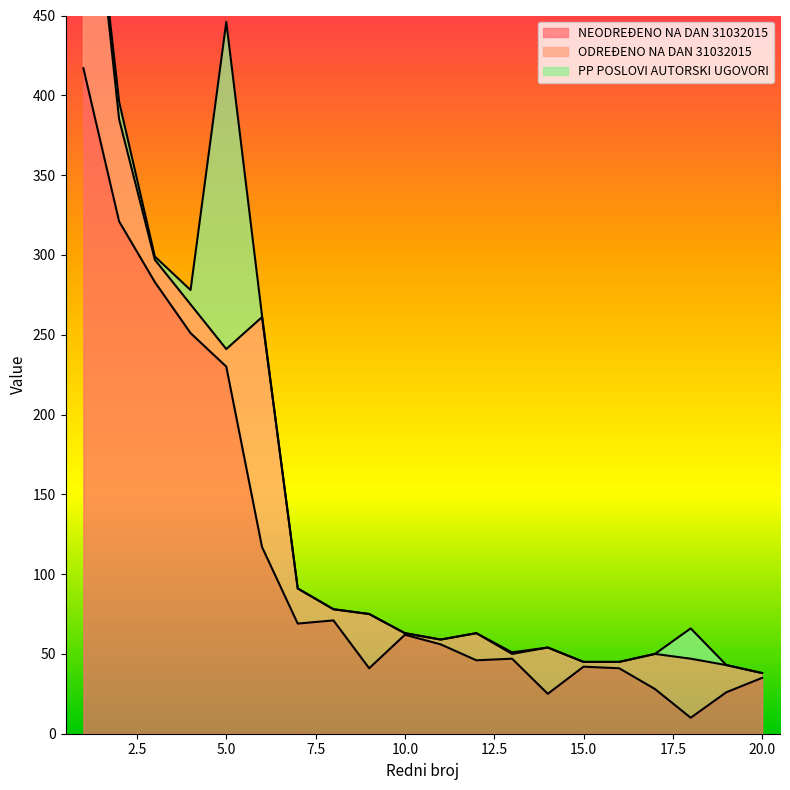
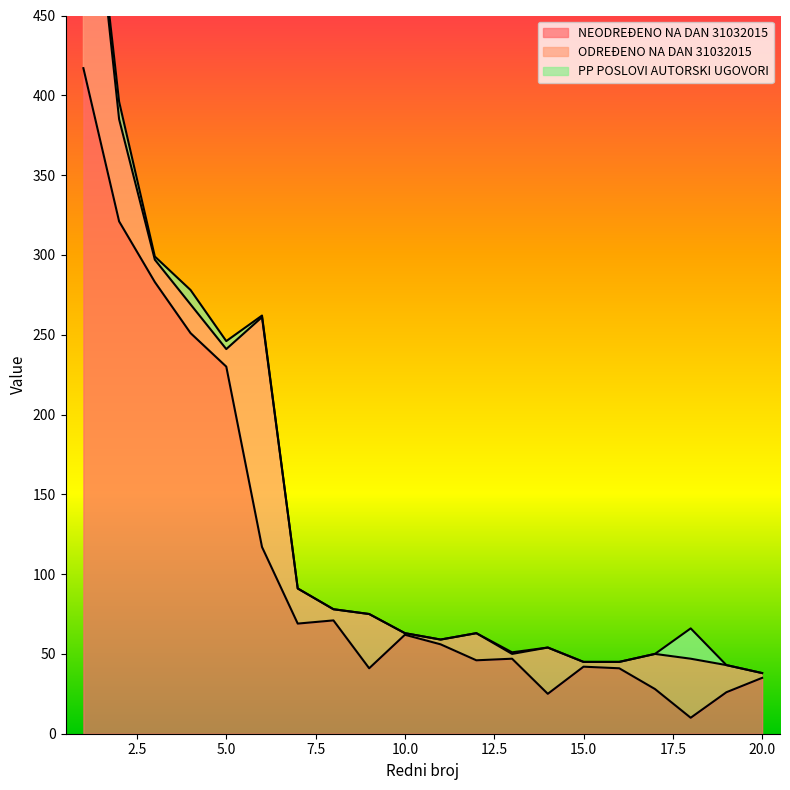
  {
    "PP POSLOVI AUTORSKI UGOVORI": {
-     "5.0": 205
+     "5.0": 5
    }
  }
